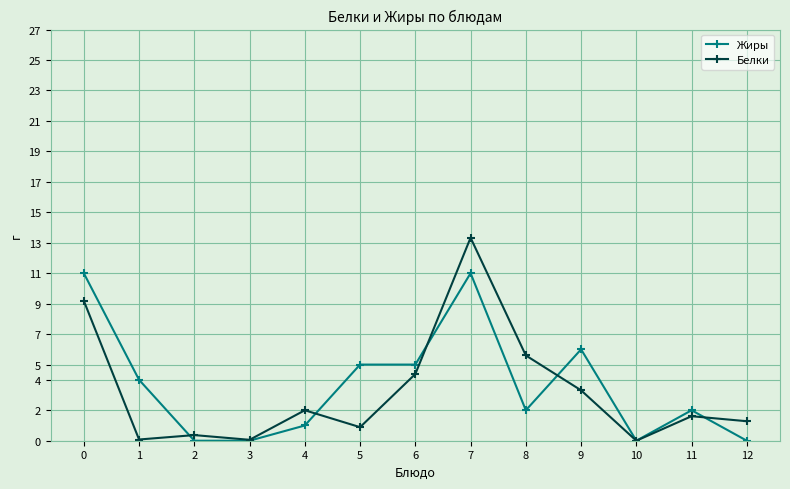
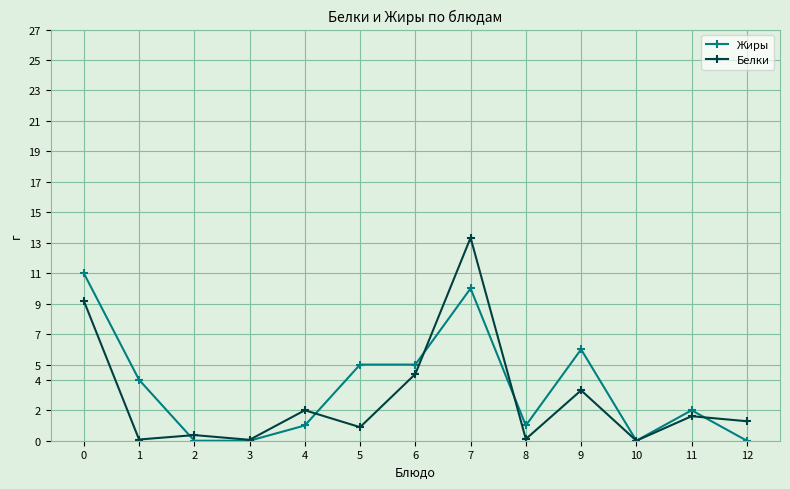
  {
    "Жиры": {
      "0": 11,
      "1": 4,
      "2": 0,
      "4": 1,
      "5": 5,
      "6": 5,
-     "7": 11,
-     "8": 2,
+     "7": 10,
+     "8": 1,
      "9": 6,
      "11": 2,
      "12": 0
    },
    "Белки": {
      "0": 9.2,
      "1": 0.1,
      "2": 0.4,
      "4": 2.0,
      "5": 0.9,
      "6": 4.4,
      "7": 13.3,
-     "8": 5.6,
+     "8": 0.1,
      "9": 3.3,
      "11": 1.6,
      "12": 1.3
    }
  }
